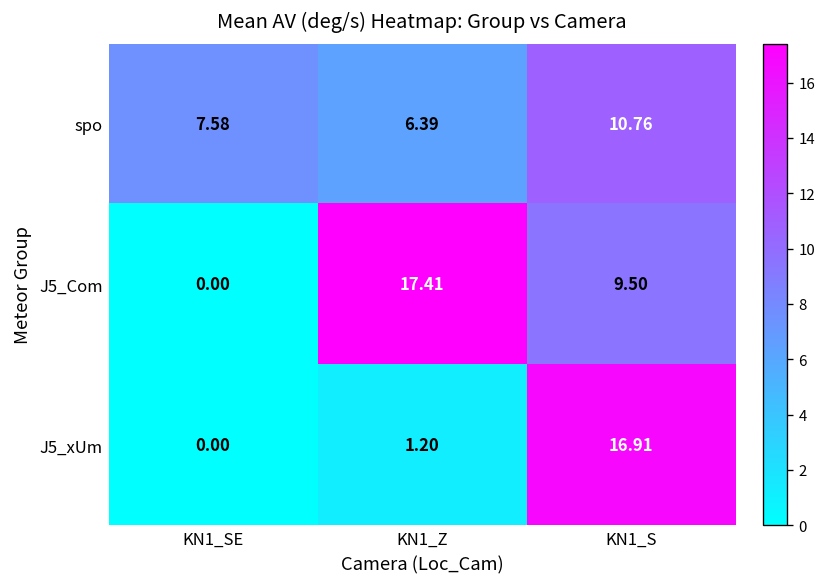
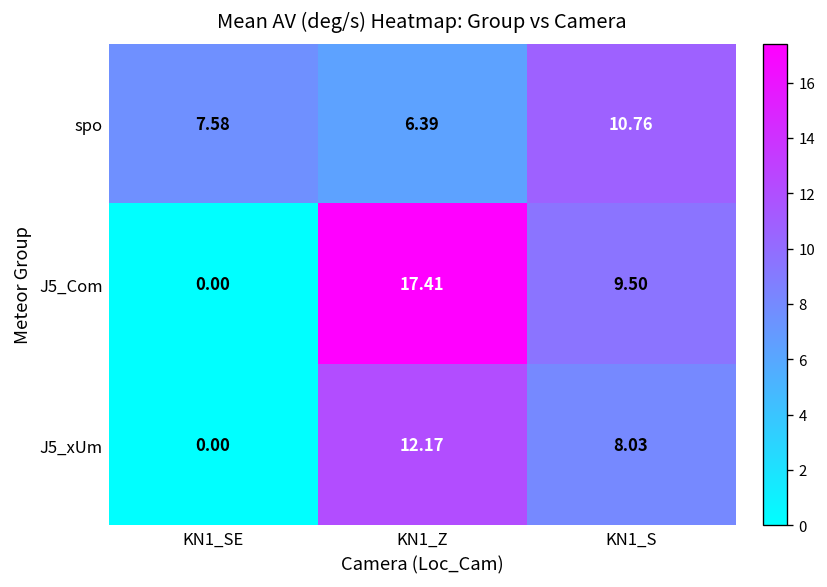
  {
    "spo": {
      "KN1_SE": 7.58,
      "KN1_Z": 6.39,
      "KN1_S": 10.76
    },
    "J5_Com": {
      "KN1_SE": 0.00,
      "KN1_Z": 17.41,
      "KN1_S": 9.50
    },
    "J5_xUm": {
      "KN1_SE": 0.00,
-     "KN1_Z": 1.20,
-     "KN1_S": 16.91
+     "KN1_Z": 12.17,
+     "KN1_S": 8.03
    }
  }
